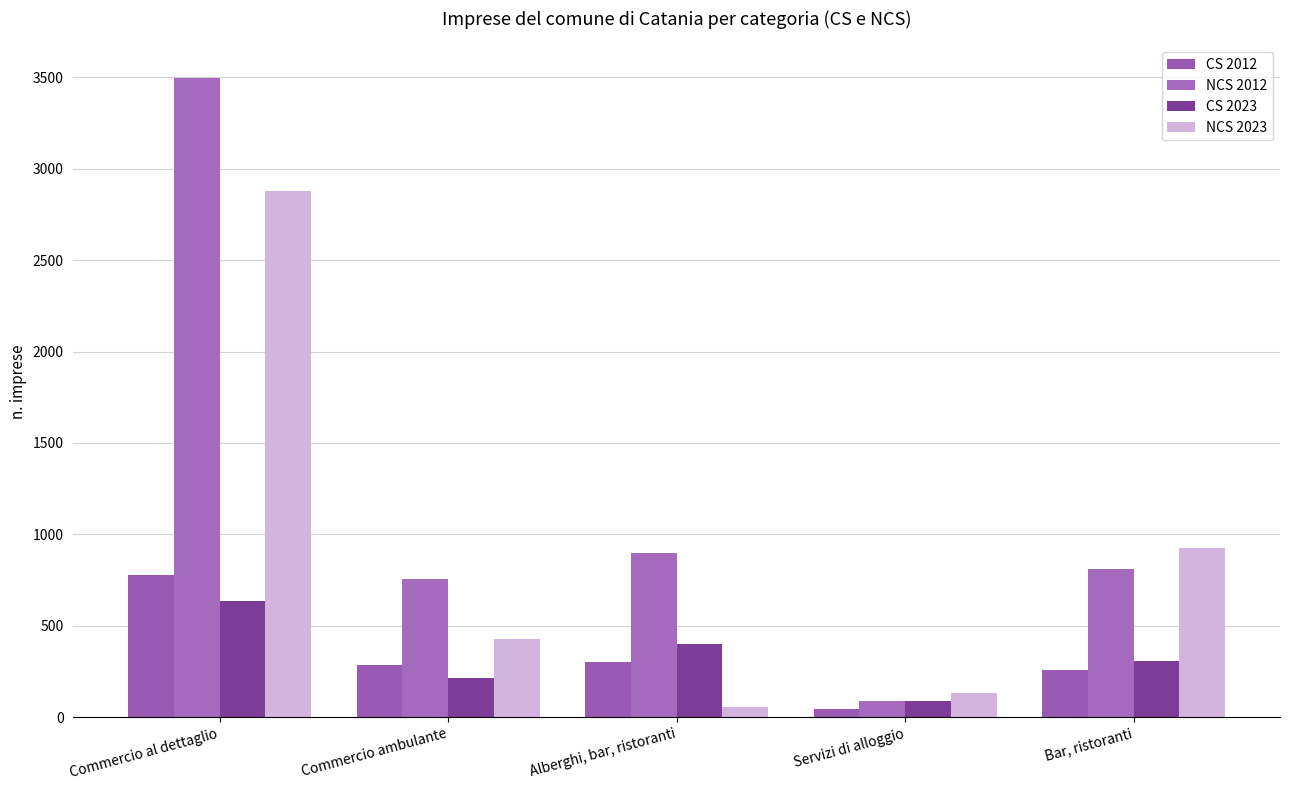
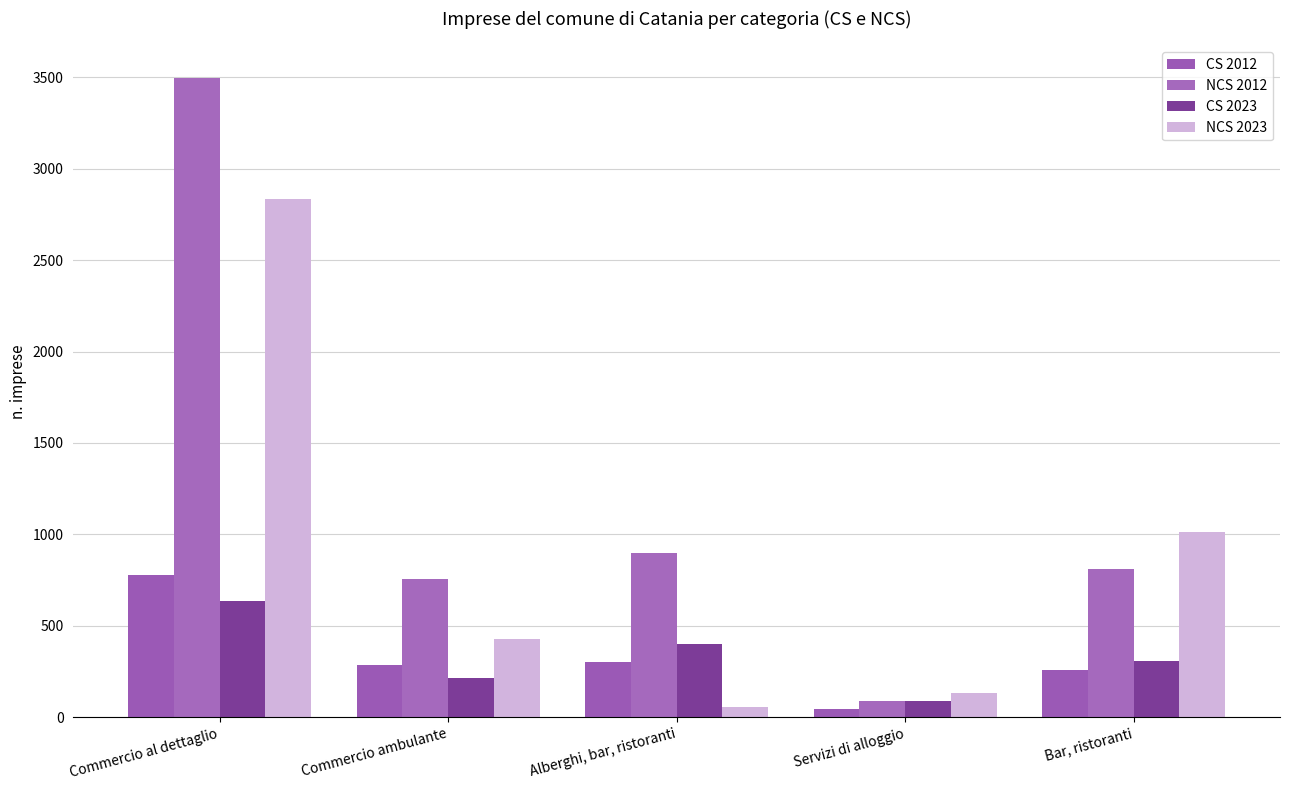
  {
    "NCS 2023": {
-     "Commercio al dettaglio": 2880,
+     "Commercio al dettaglio": 2830,
      "Commercio ambulante": 430,
      "Alberghi, bar, ristoranti": 60,
      "Servizi di alloggio": 130,
-     "Bar, ristoranti": 920
+     "Bar, ristoranti": 1010
    }
  }
